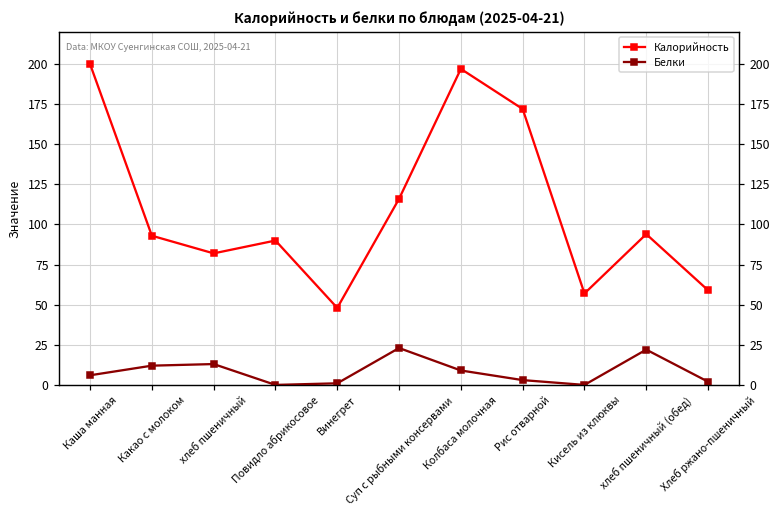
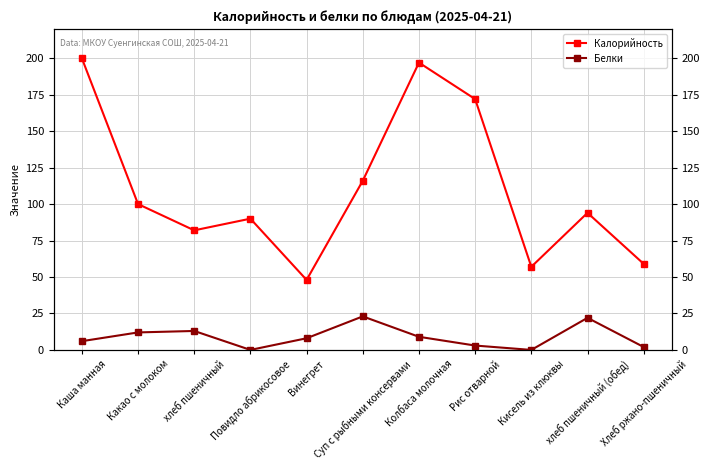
  {
    "Калорийность": {
-     "Какао с молоком": 93,
+     "Какао с молоком": 100,
      "хлеб пшеничный": 82,
      "Повидло абрикосовое": 90,
      "Винегрет": 48,
      "Суп с рыбными консервами": 116,
      "Колбаса молочная": 197,
      "Рис отварной": 172,
      "Кисель из клюквы": 57,
      "хлеб пшеничный (обед)": 94,
      "Хлеб ржано-пшеничный": 59
    },
    "Белки": {
      "Каша манная": 6,
      "Какао с молоком": 12,
      "хлеб пшеничный": 13,
      "Повидло абрикосовое": 0,
-     "Винегрет": 1,
+     "Винегрет": 8,
      "Суп с рыбными консервами": 23,
      "Колбаса молочная": 9,
      "Рис отварной": 3,
      "Кисель из клюквы": 0,
      "хлеб пшеничный (обед)": 22,
      "Хлеб ржано-пшеничный": 2
    }
  }
